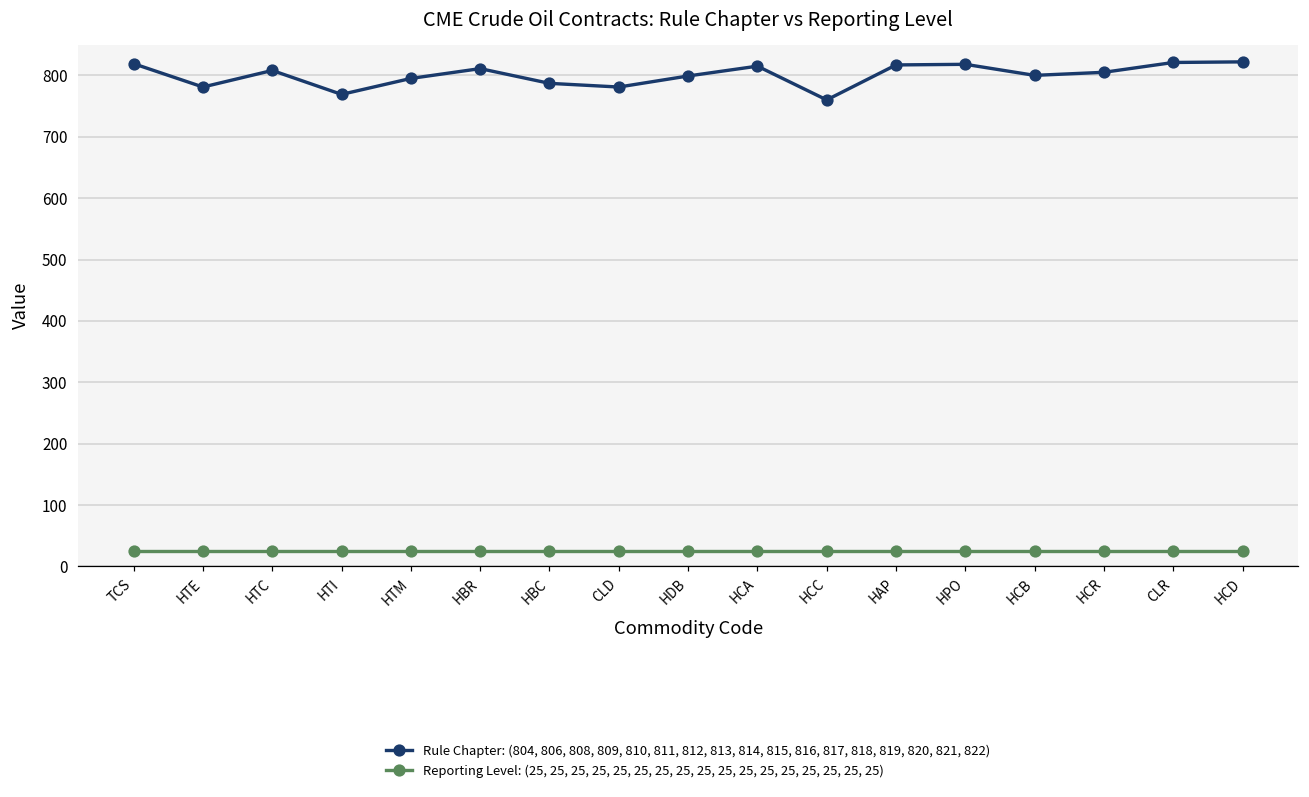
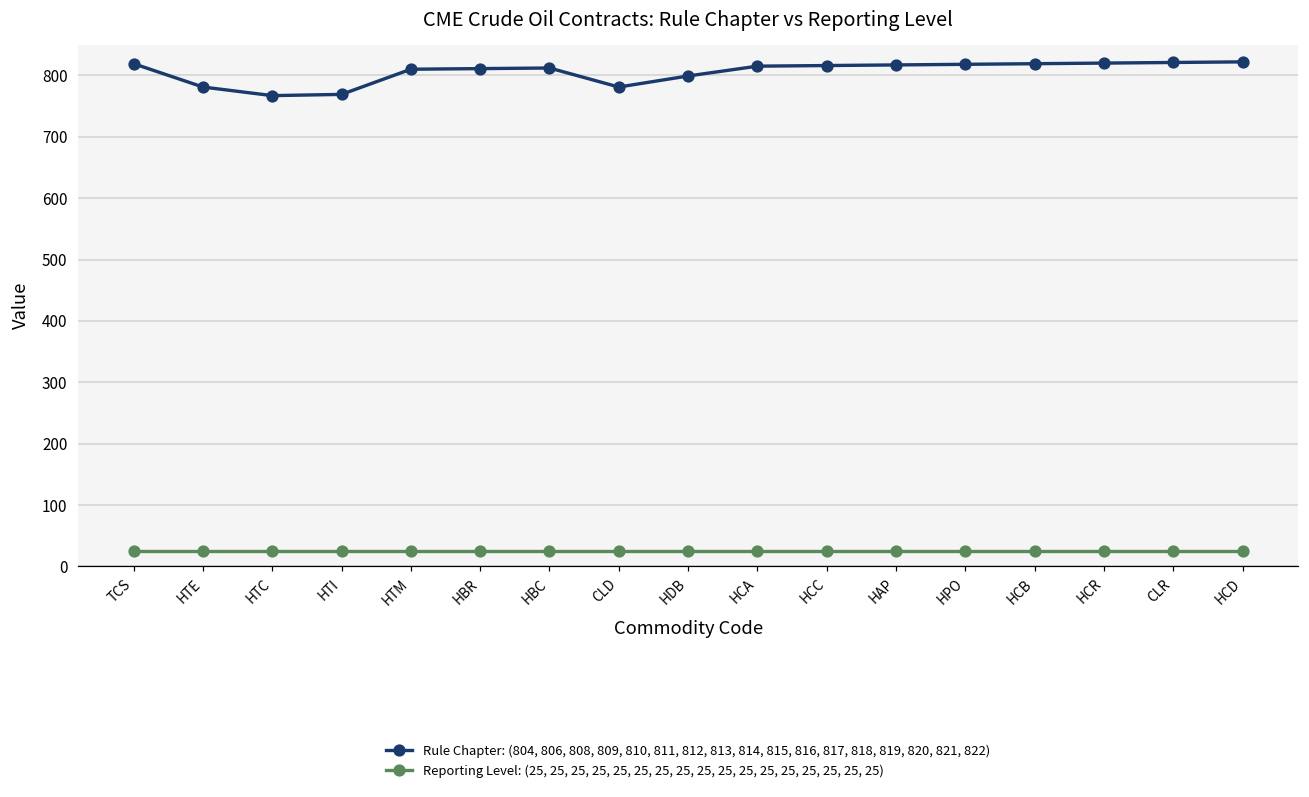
  {
    "Rule Chapter: (804, 806, 808, 809, 810, 811, 812, 813, 814, 815, 816, 817, 818, 819, 820, 821, 822)": {
      "TCS": 820,
      "HTE": 780,
-     "HTC": 810,
+     "HTC": 770,
      "HTI": 770,
-     "HTM": 800,
+     "HTM": 810,
      "HBR": 810,
-     "HBC": 790,
+     "HBC": 810,
      "CLD": 780,
      "HDB": 800,
      "HCA": 820,
-     "HCC": 760,
+     "HCC": 820,
      "HAP": 820,
      "HPO": 820,
-     "HCB": 800,
-     "HCR": 810,
+     "HCB": 820,
+     "HCR": 820,
      "CLR": 820,
      "HCD": 820
    },
    "Reporting Level: (25, 25, 25, 25, 25, 25, 25, 25, 25, 25, 25, 25, 25, 25, 25, 25, 25)": {
      "TCS": 30,
      "HTE": 30,
      "HTC": 30,
      "HTI": 30,
      "HTM": 30,
      "HBR": 30,
      "HBC": 30,
      "CLD": 30,
      "HDB": 30,
      "HCA": 30,
      "HCC": 30,
      "HAP": 30,
      "HPO": 30,
      "HCB": 30,
      "HCR": 30,
      "CLR": 30,
      "HCD": 30
    }
  }
